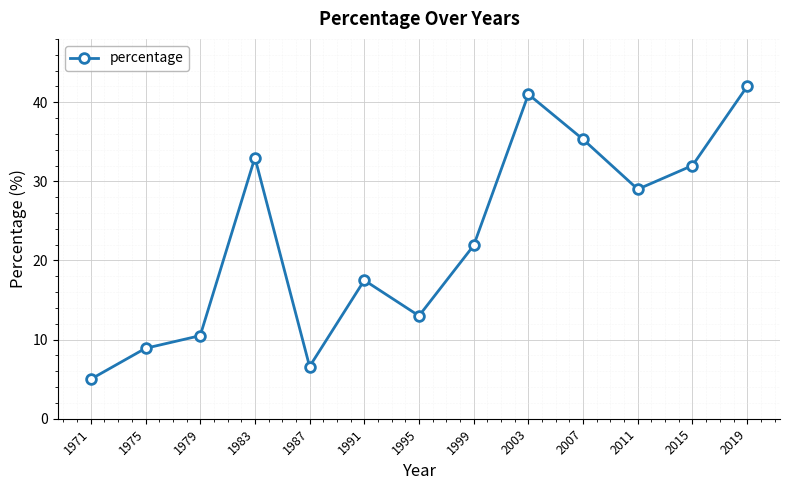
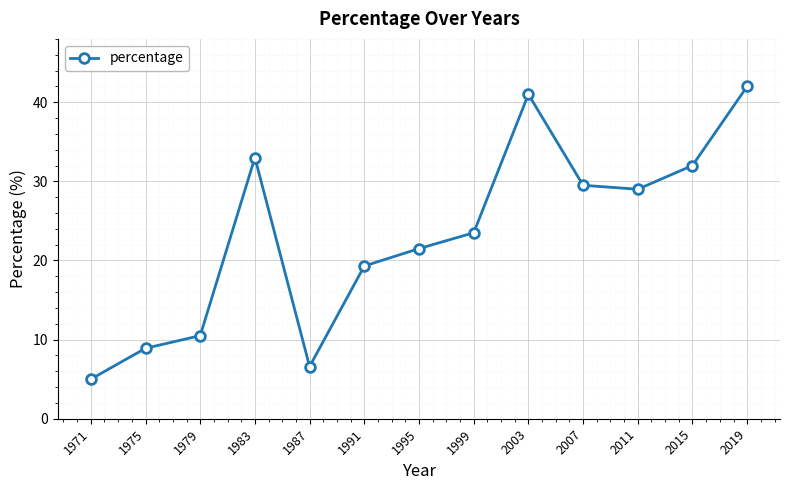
  {
    "1971": 5,
    "1975": 9,
    "1979": 11,
    "1983": 33,
    "1987": 7,
-   "1991": 18,
-   "1995": 13,
-   "1999": 22,
+   "1991": 19,
+   "1995": 22,
+   "1999": 24,
    "2003": 41,
-   "2007": 35,
+   "2007": 30,
    "2011": 29,
    "2015": 32,
    "2019": 42
  }
